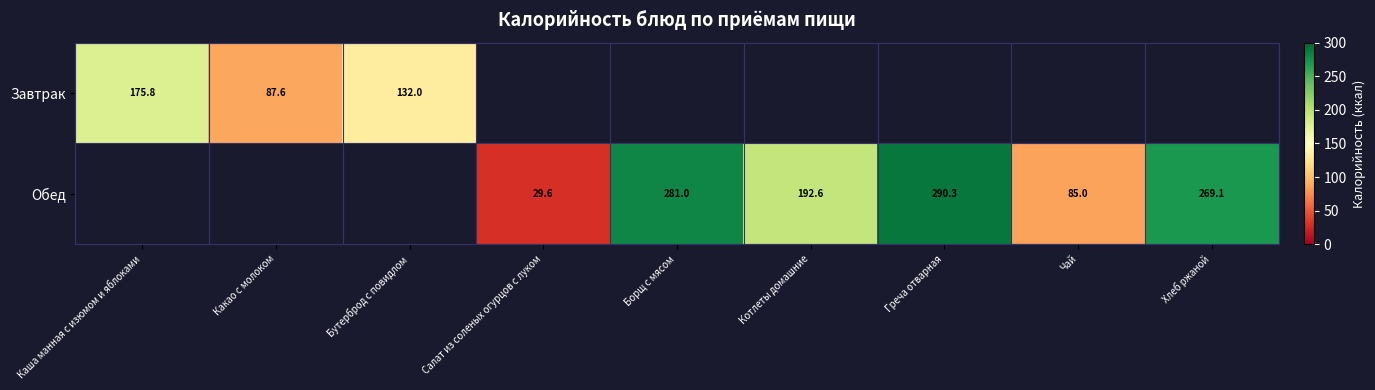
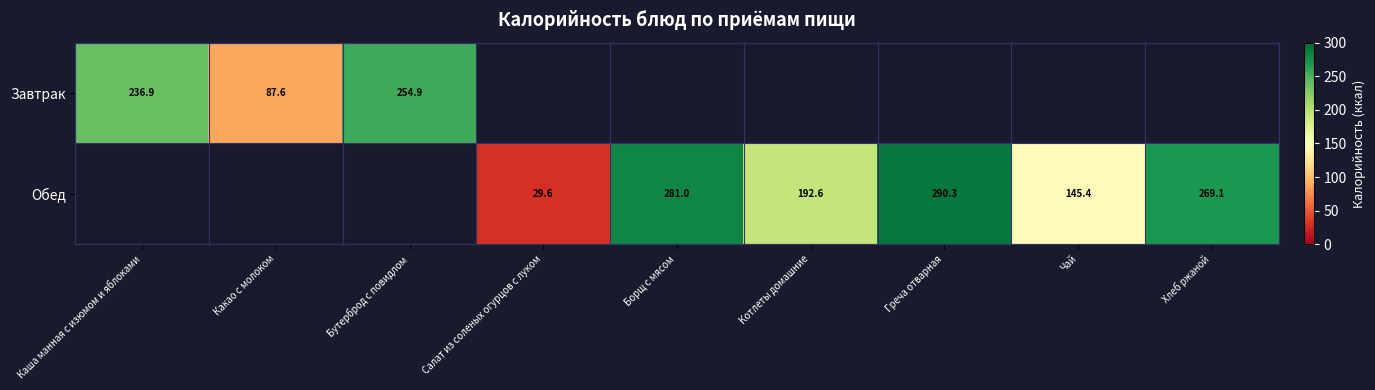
  {
    "Завтрак": {
-     "Каша манная с изюмом и яблоками": 175.8,
+     "Каша манная с изюмом и яблоками": 236.9,
      "Какао с молоком": 87.6,
-     "Бутерброд с повидлом": 132.0
+     "Бутерброд с повидлом": 254.9
    },
    "Обед": {
      "Салат из соленых огурцов с луком": 29.6,
      "Борщ с мясом": 281.0,
      "Котлеты домашние": 192.6,
      "Греча отварная": 290.3,
-     "Чай": 85.0,
+     "Чай": 145.4,
      "Хлеб ржаной": 269.1
    }
  }
